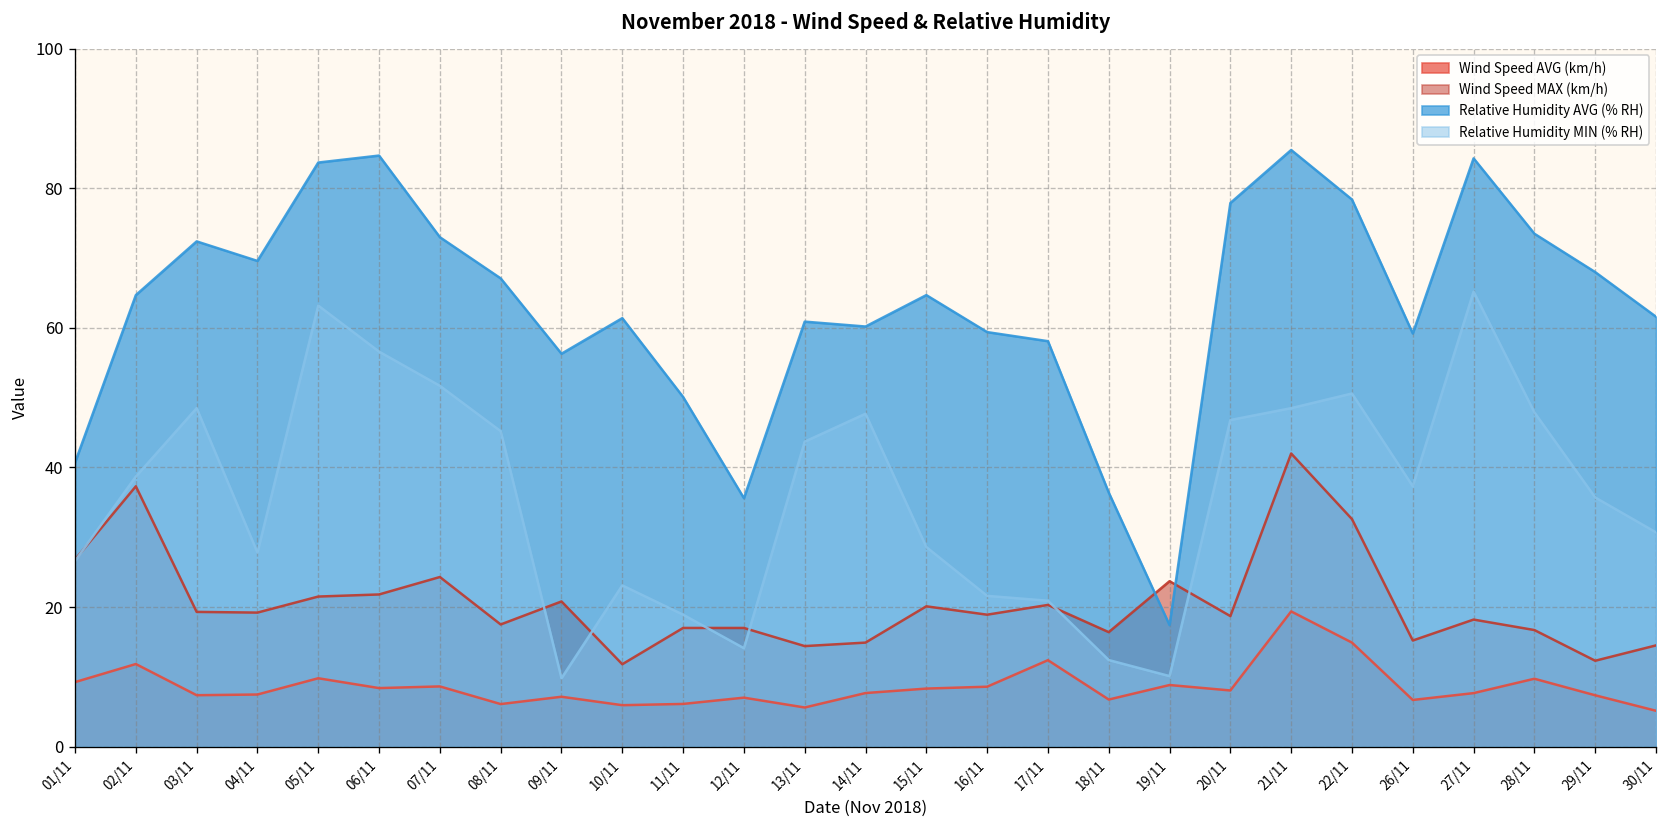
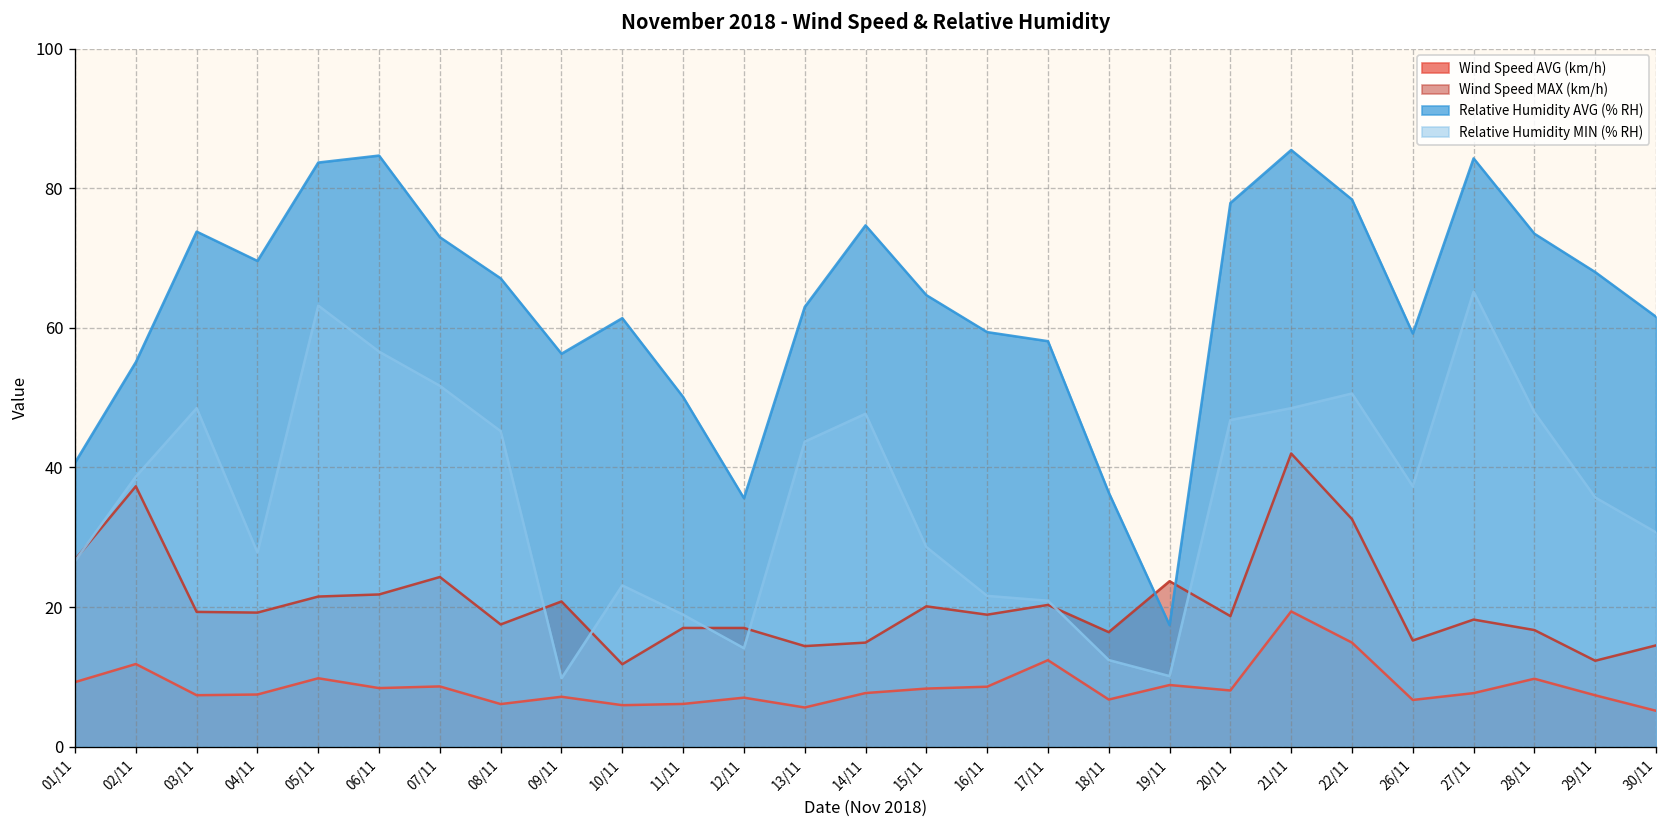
  {
    "Relative Humidity AVG (% RH)": {
      "01/11": 41,
-     "02/11": 65,
-     "03/11": 72,
+     "02/11": 55,
+     "03/11": 74,
      "04/11": 70,
      "05/11": 84,
      "06/11": 85,
      "07/11": 73,
      "08/11": 67,
      "09/11": 56,
      "10/11": 61,
      "11/11": 50,
      "12/11": 36,
-     "13/11": 61,
-     "14/11": 60,
+     "13/11": 63,
+     "14/11": 75,
      "15/11": 65,
      "16/11": 59,
      "17/11": 58,
      "18/11": 36,
      "19/11": 17,
      "20/11": 78,
      "21/11": 86,
      "22/11": 78,
      "26/11": 59,
      "27/11": 84,
      "28/11": 74,
      "29/11": 68,
      "30/11": 62
    },
    "Relative Humidity MIN (% RH)": {
      "02/11": 39,
      "03/11": 49,
      "04/11": 28,
      "05/11": 63,
      "06/11": 57,
      "07/11": 52,
      "08/11": 45,
      "09/11": 10,
      "10/11": 23,
      "11/11": 19,
      "12/11": 14,
      "13/11": 44,
      "14/11": 48,
      "15/11": 29,
      "16/11": 22,
      "17/11": 21,
      "18/11": 12,
      "19/11": 10,
      "20/11": 47,
      "21/11": 49,
      "22/11": 51,
      "26/11": 37,
      "27/11": 65,
      "28/11": 48,
      "29/11": 36,
      "30/11": 31
    }
  }
